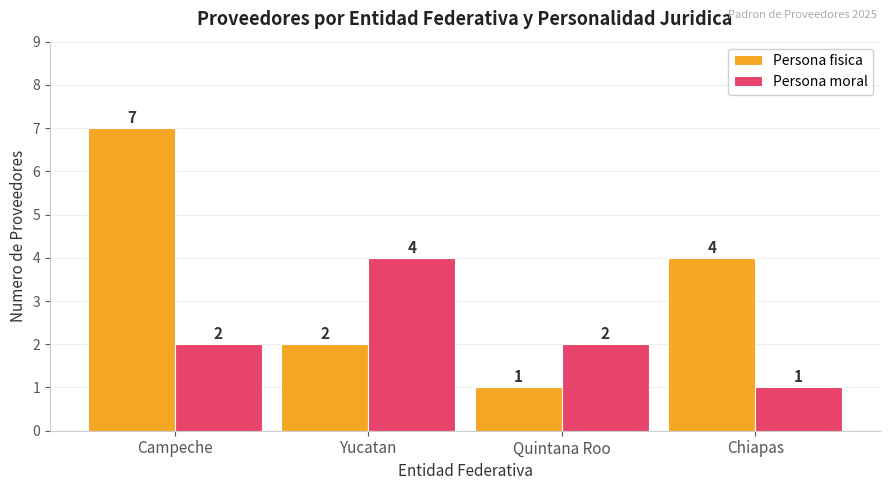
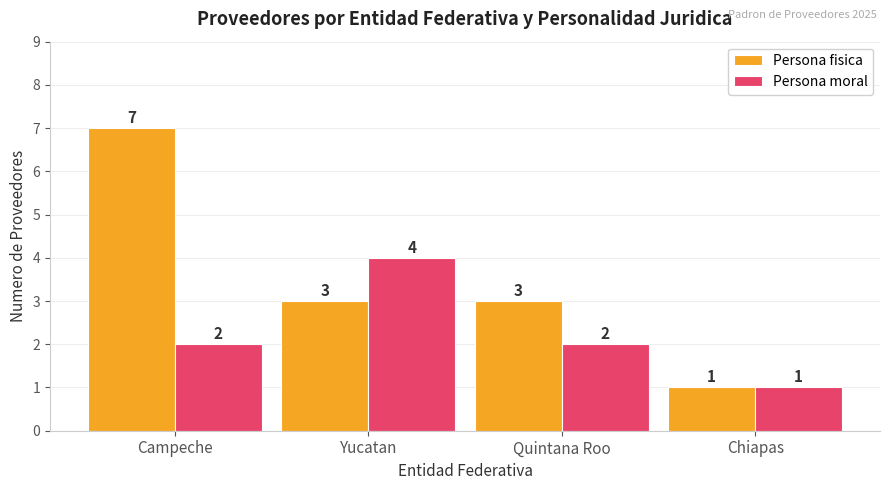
  {
    "Persona fisica": {
      "Campeche": 7,
-     "Yucatan": 2,
-     "Quintana Roo": 1,
-     "Chiapas": 4
+     "Yucatan": 3,
+     "Quintana Roo": 3,
+     "Chiapas": 1
    },
    "Persona moral": {
      "Campeche": 2,
      "Yucatan": 4,
      "Quintana Roo": 2,
      "Chiapas": 1
    }
  }
